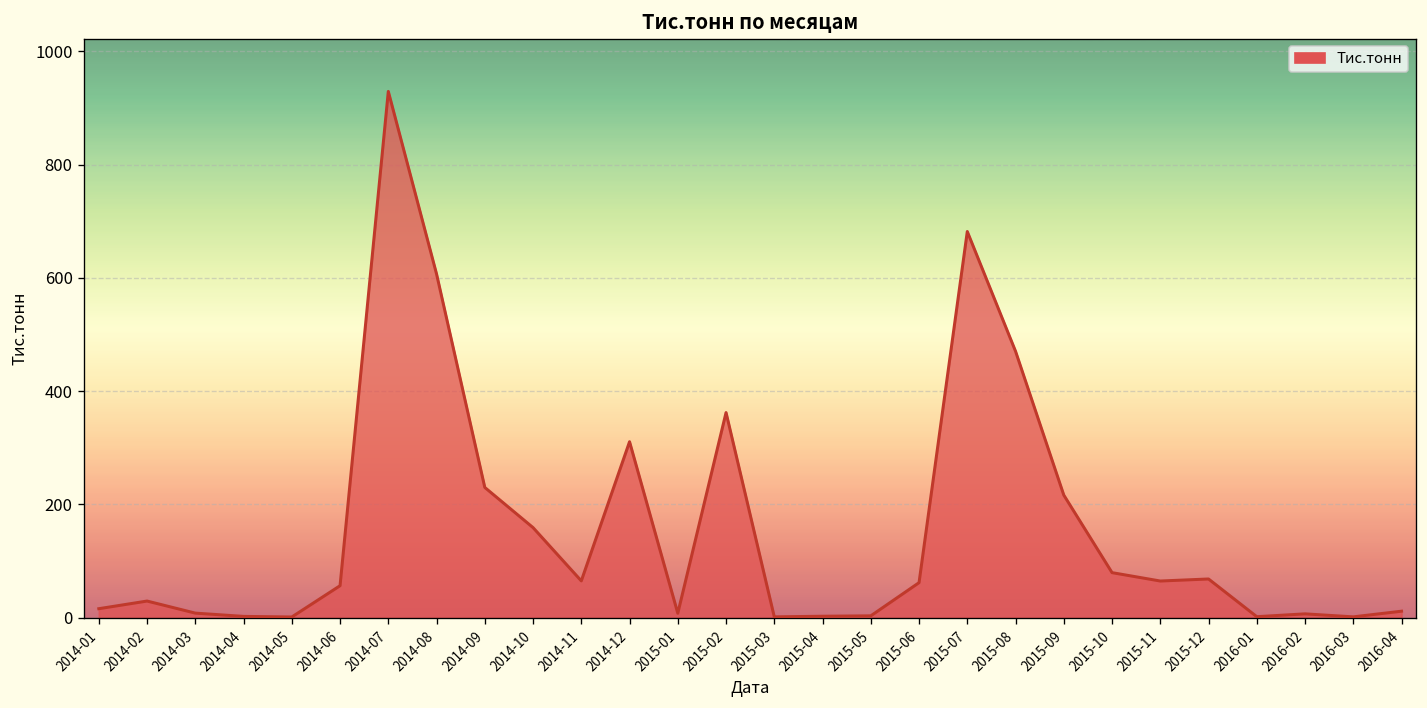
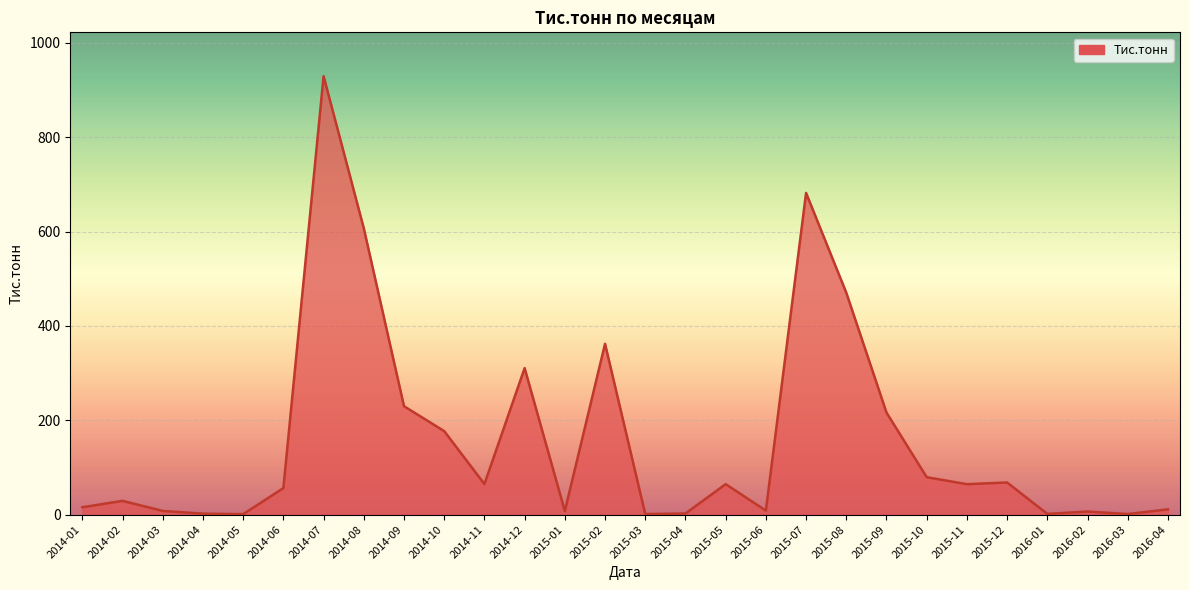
  {
    "2014-01": 20,
    "2014-02": 30,
    "2014-03": 10,
    "2014-04": 0,
    "2014-05": 0,
    "2014-06": 60,
    "2014-07": 930,
    "2014-08": 610,
    "2014-09": 230,
-   "2014-10": 160,
+   "2014-10": 180,
    "2014-11": 60,
    "2014-12": 310,
    "2015-01": 10,
    "2015-02": 360,
    "2015-03": 0,
    "2015-04": 0,
-   "2015-05": 0,
-   "2015-06": 60,
+   "2015-05": 60,
+   "2015-06": 10,
    "2015-07": 680,
    "2015-08": 470,
    "2015-09": 220,
    "2015-10": 80,
    "2015-11": 60,
    "2015-12": 70,
    "2016-01": 0,
    "2016-02": 10,
    "2016-03": 0,
    "2016-04": 10
  }
